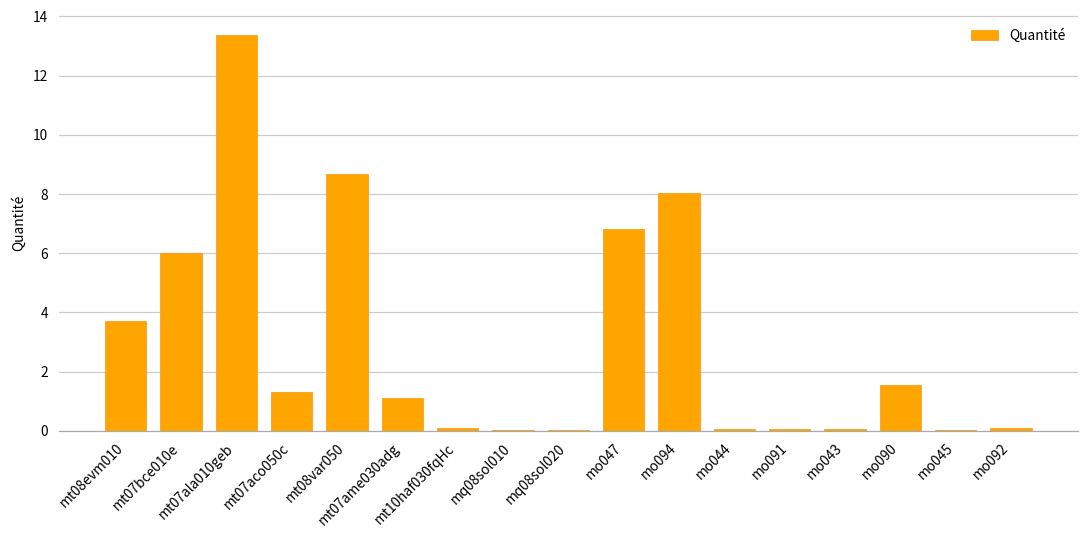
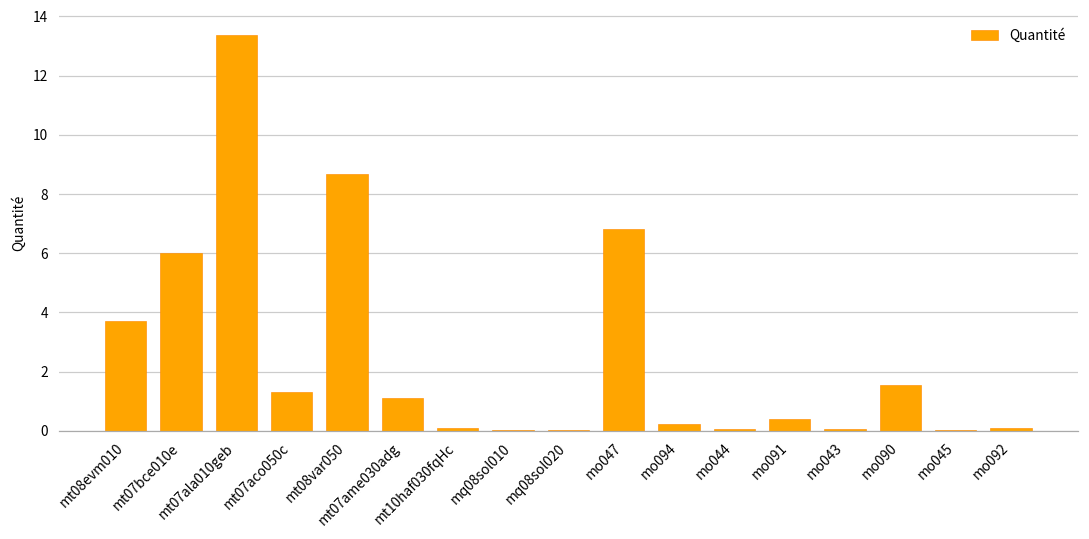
  {
    "mt08evm010": 3.7,
    "mt07bce010e": 6.0,
    "mt07ala010geb": 13.4,
    "mt07aco050c": 1.3,
    "mt08var050": 8.7,
    "mt07ame030adg": 1.1,
    "mo047": 6.8,
-   "mo094": 8.0,
-   "mo091": 0.1,
+   "mo094": 0.2,
+   "mo091": 0.4,
    "mo090": 1.5,
    "mo092": 0.1
  }
